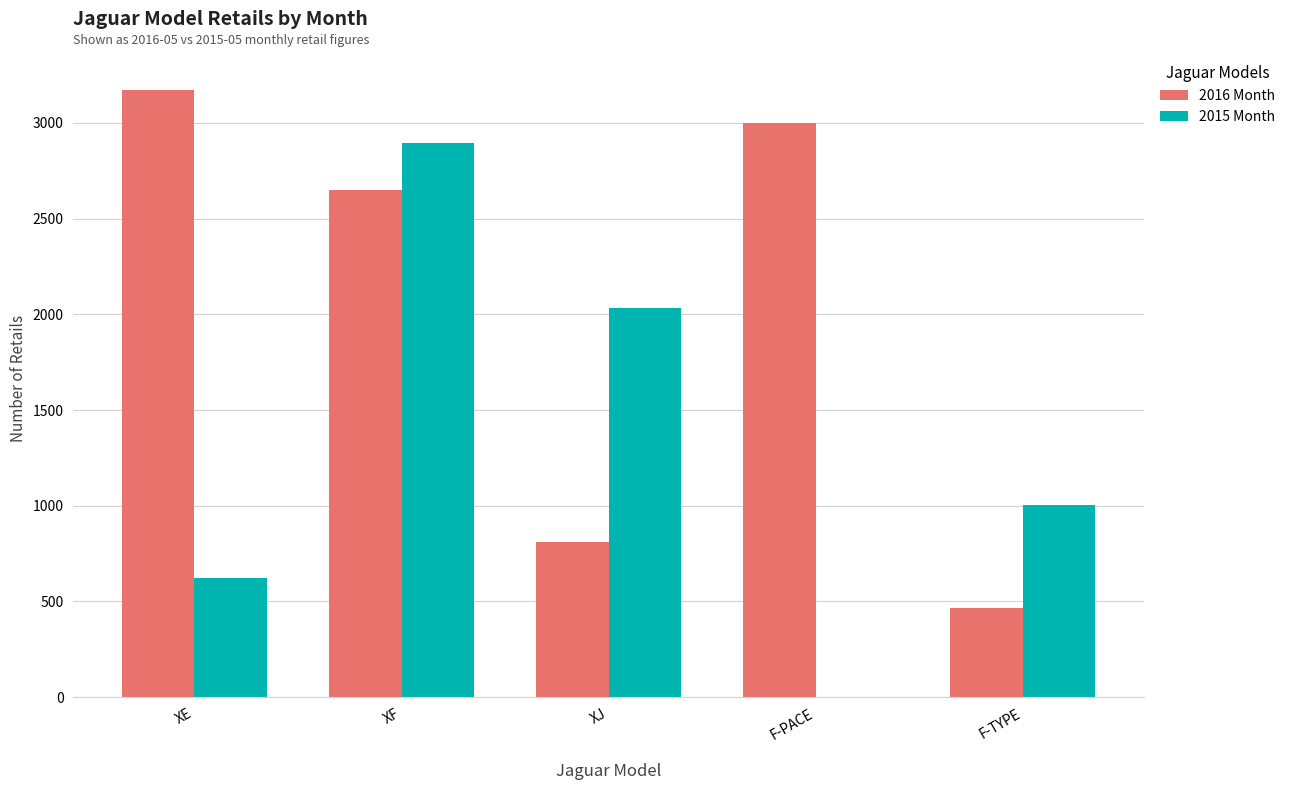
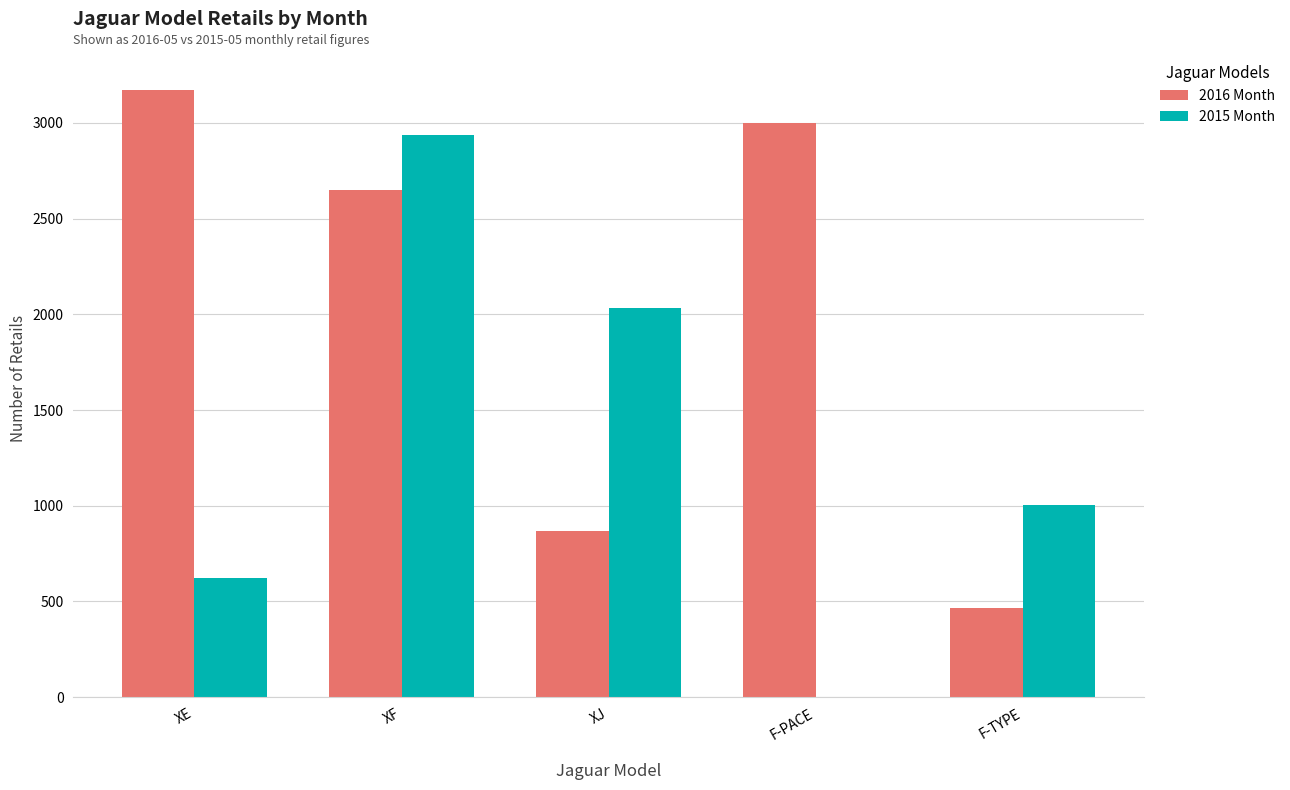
  {
    "2016 Month": {
      "XE": 3170,
      "XF": 2650,
-     "XJ": 810,
+     "XJ": 870,
      "F-PACE": 3000,
      "F-TYPE": 470
    },
    "2015 Month": {
      "XE": 620,
-     "XF": 2890,
+     "XF": 2940,
      "XJ": 2030,
      "F-PACE": 0,
      "F-TYPE": 1010
    }
  }
